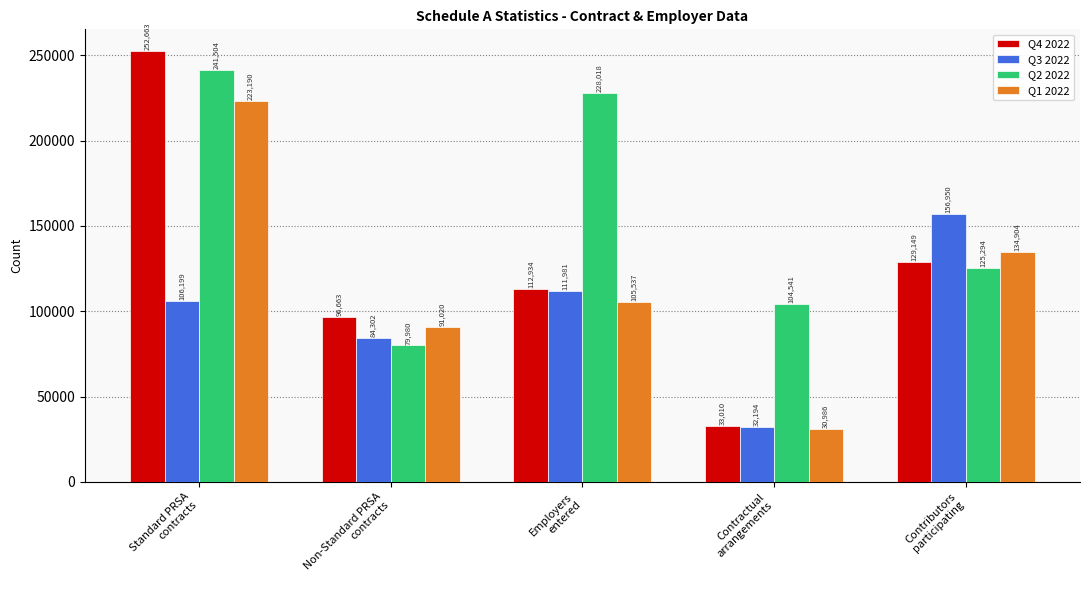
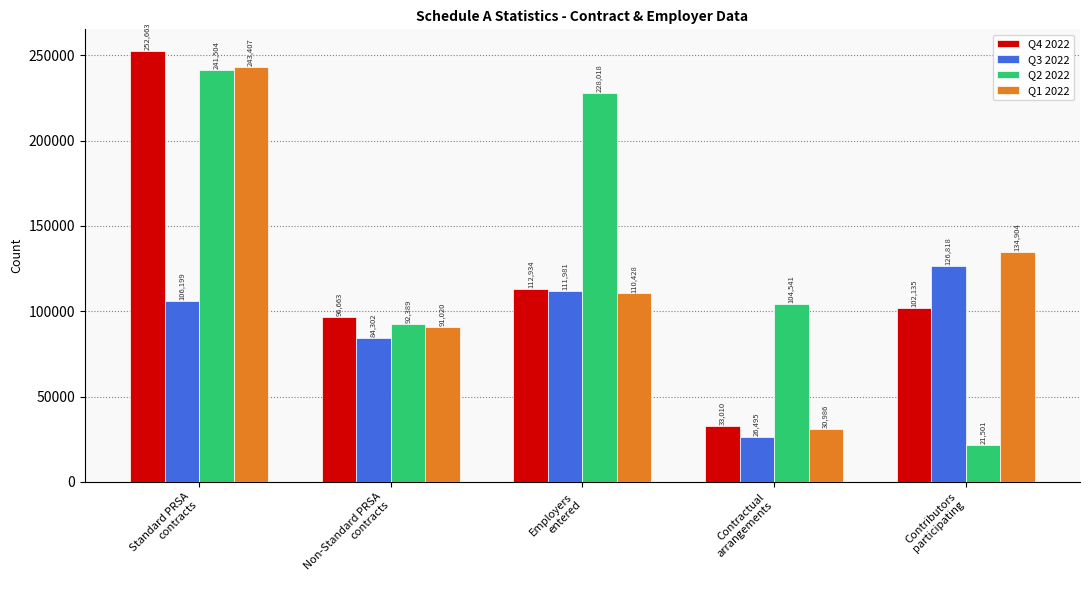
  {
    "Q4 2022": {
      "Standard PRSA contracts": "252,663",
      "Non-Standard PRSA contracts": "96,663",
      "Employers entered": "112,934",
      "Contractual arrangements": "33,010",
-     "Contributors participating": "129,149"
+     "Contributors participating": "102,135"
    },
    "Q3 2022": {
      "Standard PRSA contracts": "106,199",
      "Non-Standard PRSA contracts": "84,302",
      "Employers entered": "111,981",
-     "Contractual arrangements": "32,194",
-     "Contributors participating": "156,950"
+     "Contractual arrangements": "26,495",
+     "Contributors participating": "126,818"
    },
    "Q2 2022": {
      "Standard PRSA contracts": "241,504",
-     "Non-Standard PRSA contracts": "79,980",
+     "Non-Standard PRSA contracts": "92,389",
      "Employers entered": "228,018",
      "Contractual arrangements": "104,541",
-     "Contributors participating": "125,294"
+     "Contributors participating": "21,501"
    },
    "Q1 2022": {
-     "Standard PRSA contracts": "223,190",
+     "Standard PRSA contracts": "243,407",
      "Non-Standard PRSA contracts": "91,020",
-     "Employers entered": "105,537",
+     "Employers entered": "110,428",
      "Contractual arrangements": "30,986",
      "Contributors participating": "134,904"
    }
  }
